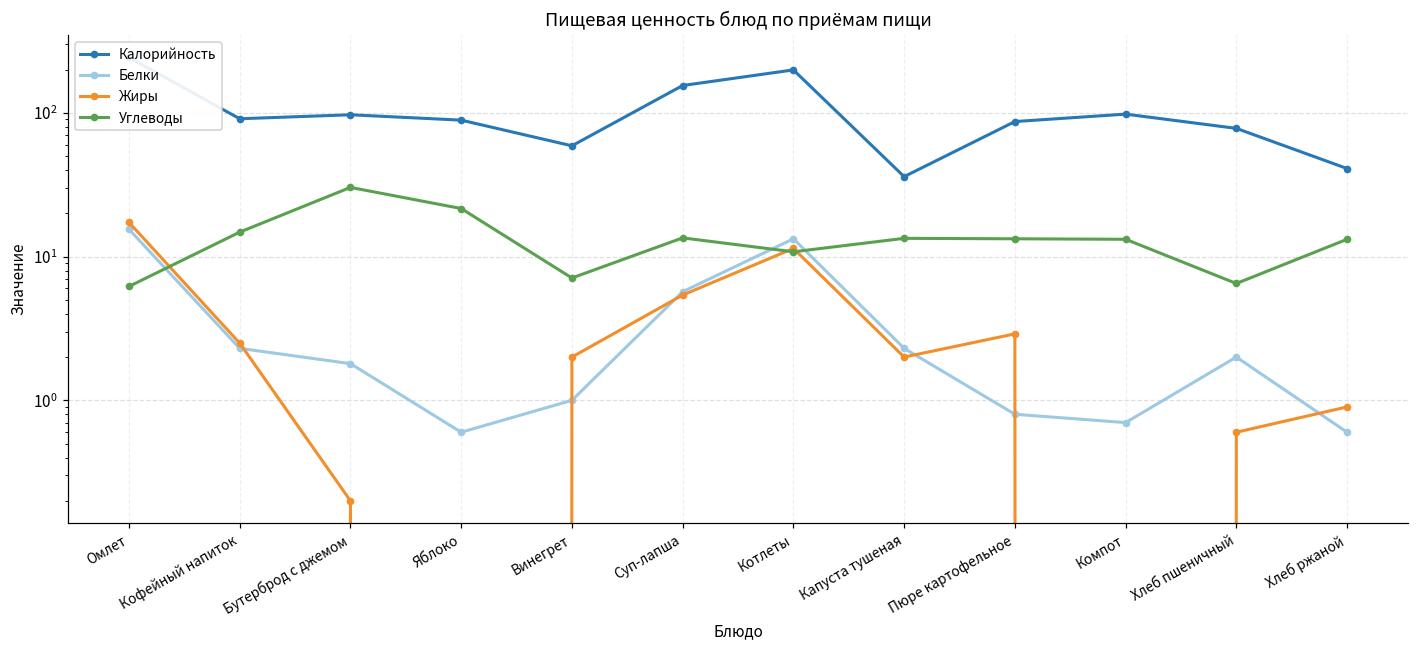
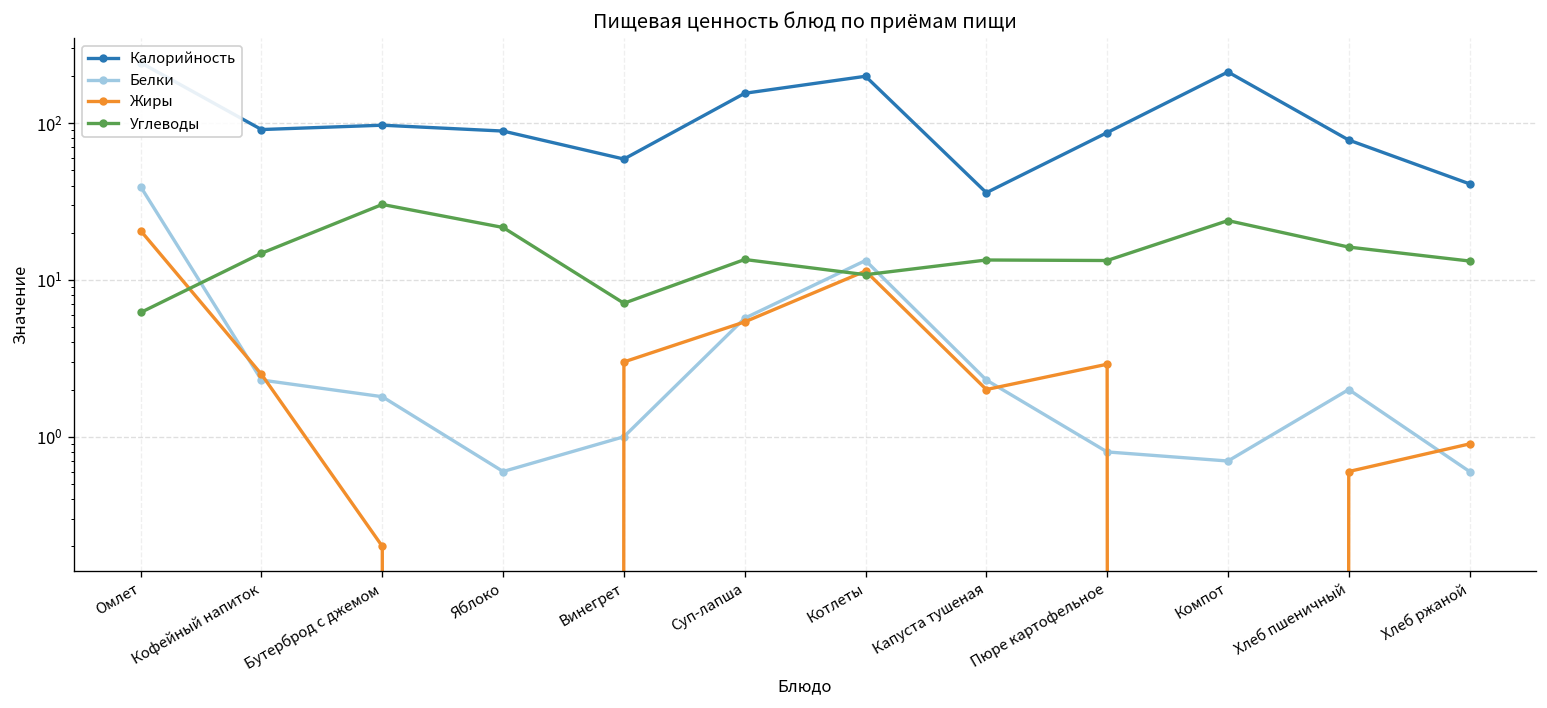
  {
    "Калорийность": {
      "Кофейный напиток": 90,
      "Бутерброд с джемом": 100,
      "Яблоко": 90,
      "Винегрет": 60,
      "Суп-лапша": 160,
      "Котлеты": 200,
      "Капуста тушеная": 36,
      "Пюре картофельное": 90,
-     "Компот": 100,
+     "Компот": 210,
      "Хлеб пшеничный": 80,
      "Хлеб ржаной": 41
    },
    "Белки": {
-     "Омлет": 16,
+     "Омлет": 39,
      "Кофейный напиток": 2.3,
      "Бутерброд с джемом": 1.8,
      "Яблоко": 0.6,
      "Винегрет": 1,
      "Суп-лапша": 6,
      "Котлеты": 13,
      "Капуста тушеная": 2.3,
      "Пюре картофельное": 0.8,
      "Компот": 0.7,
      "Хлеб пшеничный": 2,
      "Хлеб ржаной": 0.6
    },
    "Жиры": {
-     "Омлет": 17,
+     "Омлет": 21,
      "Кофейный напиток": 2.5,
      "Бутерброд с джемом": 0.20,
-     "Винегрет": 2,
+     "Винегрет": 3,
      "Суп-лапша": 5.4,
      "Котлеты": 11,
      "Капуста тушеная": 2,
      "Пюре картофельное": 3,
      "Хлеб пшеничный": 0.6,
      "Хлеб ржаной": 0.9
    },
    "Углеводы": {
      "Омлет": 6,
      "Кофейный напиток": 15,
      "Бутерброд с джемом": 30,
      "Яблоко": 22,
      "Винегрет": 7,
      "Суп-лапша": 14,
      "Котлеты": 11,
      "Капуста тушеная": 13,
      "Пюре картофельное": 13,
-     "Компот": 13,
-     "Хлеб пшеничный": 7,
+     "Компот": 24,
+     "Хлеб пшеничный": 16,
      "Хлеб ржаной": 13
    }
  }
